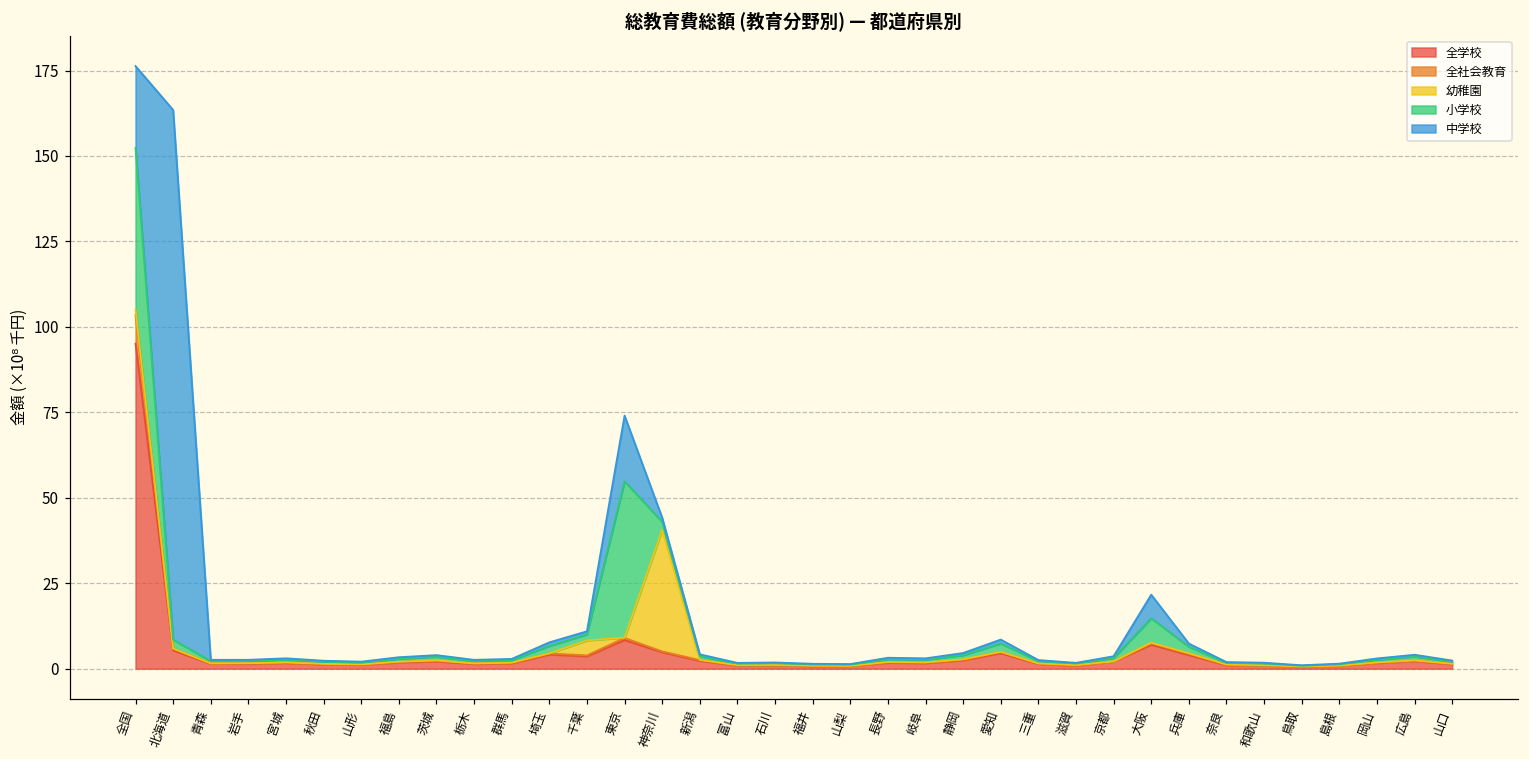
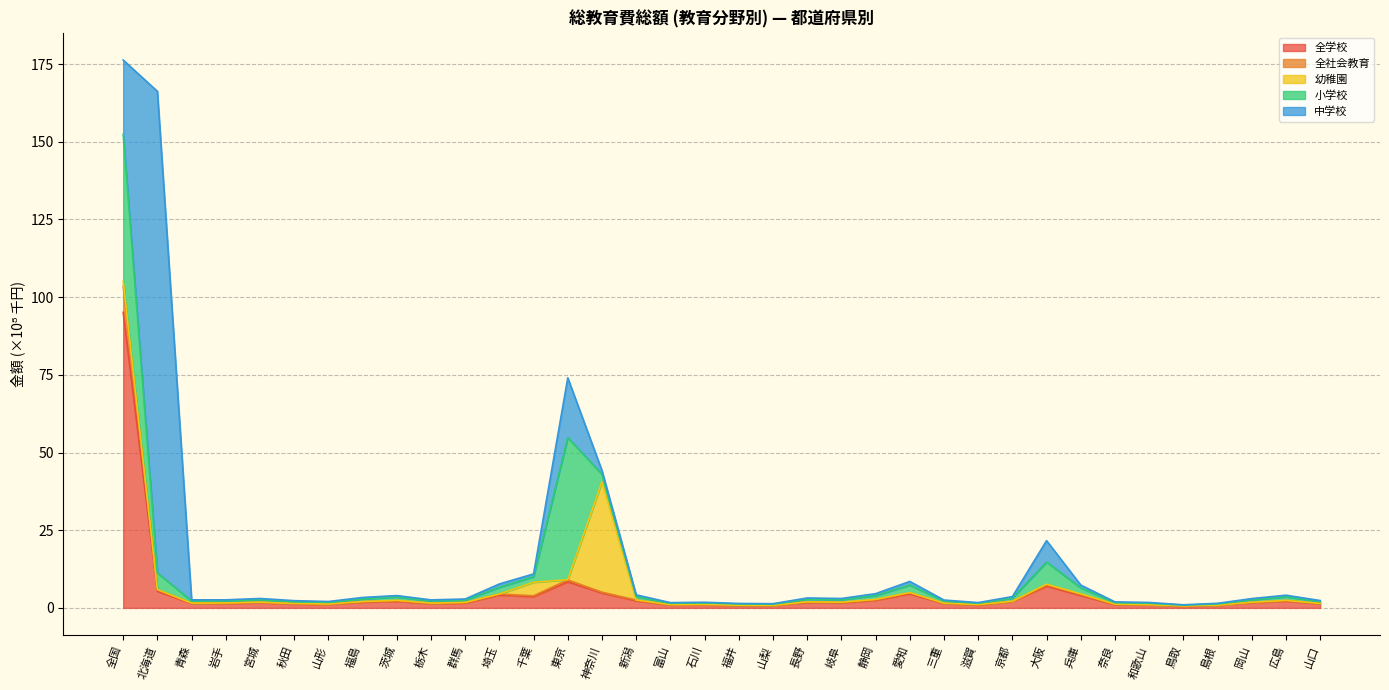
  {
    "幼稚園": {
      "全国": 2,
      "千葉": 4,
      "神奈川": 36
    },
    "小学校": {
      "全国": 47,
-     "北海道": 3,
+     "北海道": 5,
      "埼玉": 2,
      "千葉": 2,
      "東京": 46,
      "神奈川": 2,
      "愛知": 2,
      "大阪": 7,
      "兵庫": 2
    },
    "中学校": {
      "全国": 24,
      "北海道": 155,
      "埼玉": 1,
      "千葉": 1,
      "東京": 19,
      "神奈川": 1,
      "愛知": 1,
      "大阪": 7,
      "兵庫": 1
    }
  }
